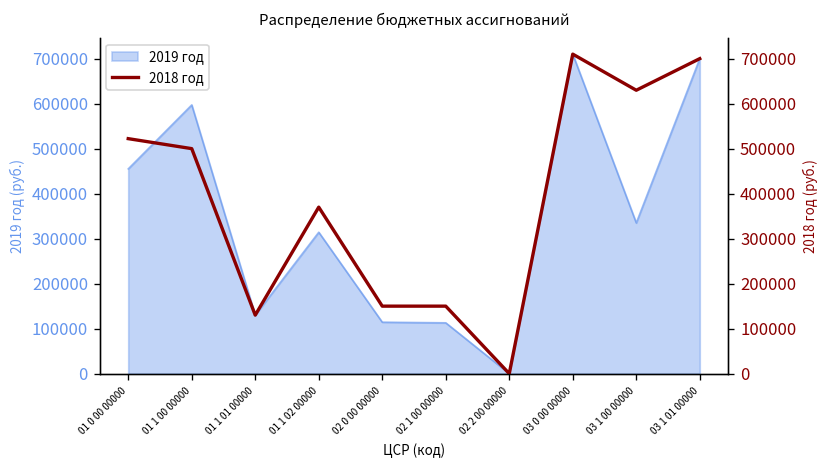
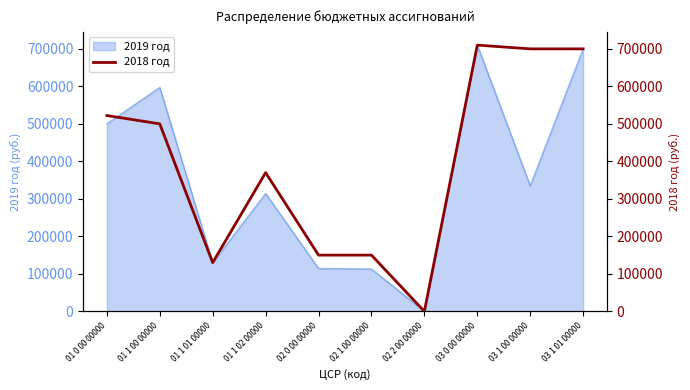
  {
    "2019 год": {
-     "01 0 00 00000": 460000,
+     "01 0 00 00000": 500000,
      "01 1 00 00000": 600000,
      "01 1 01 00000": 130000,
      "01 1 02 00000": 310000,
      "02 0 00 00000": 110000,
      "02 1 00 00000": 110000,
      "02 2 00 00000": 0,
      "03 0 00 00000": 710000,
      "03 1 00 00000": 330000,
      "03 1 01 00000": 700000
    },
    "2018 год": {
      "01 0 00 00000": 520000,
      "01 1 00 00000": 500000,
      "01 1 01 00000": 130000,
      "01 1 02 00000": 370000,
      "02 0 00 00000": 150000,
      "02 1 00 00000": 150000,
      "02 2 00 00000": 0,
      "03 0 00 00000": 710000,
-     "03 1 00 00000": 630000,
+     "03 1 00 00000": 700000,
      "03 1 01 00000": 700000
    }
  }
